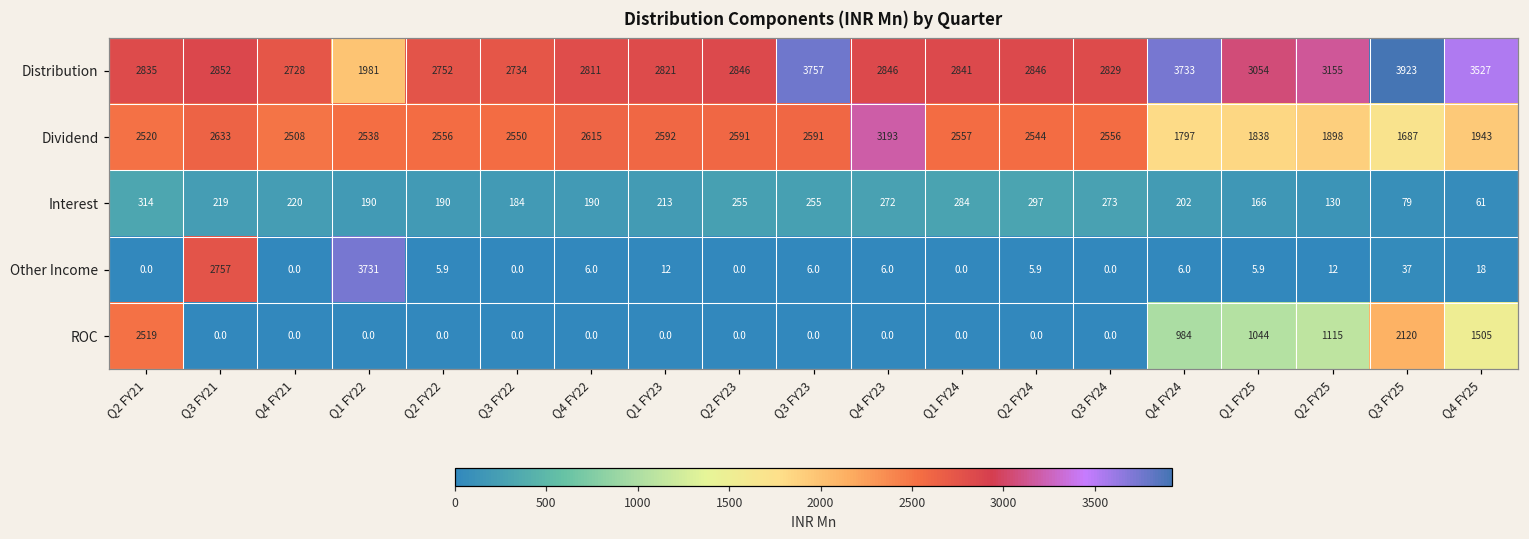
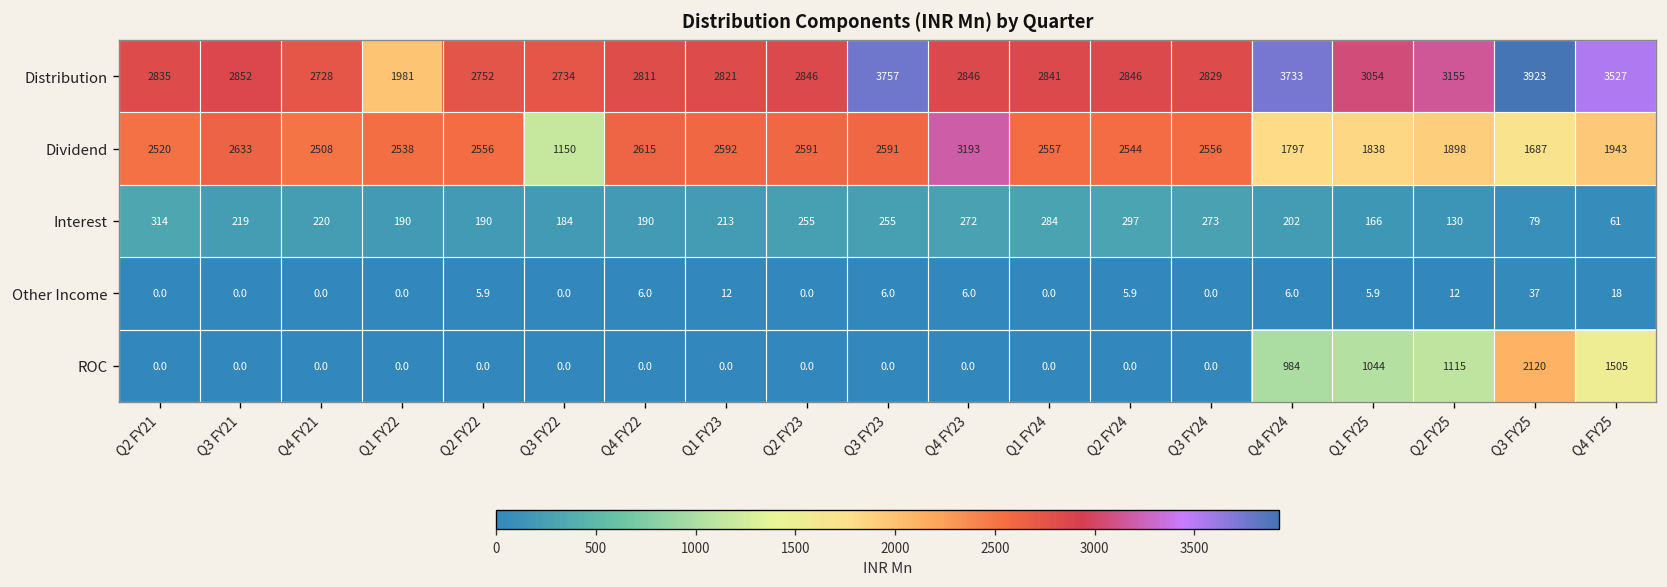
  {
    "Distribution": {
      "Q2 FY21": 2835,
      "Q3 FY21": 2852,
      "Q4 FY21": 2728,
      "Q1 FY22": 1981,
      "Q2 FY22": 2752,
      "Q3 FY22": 2734,
      "Q4 FY22": 2811,
      "Q1 FY23": 2821,
      "Q2 FY23": 2846,
      "Q3 FY23": 3757,
      "Q4 FY23": 2846,
      "Q1 FY24": 2841,
      "Q2 FY24": 2846,
      "Q3 FY24": 2829,
      "Q4 FY24": 3733,
      "Q1 FY25": 3054,
      "Q2 FY25": 3155,
      "Q3 FY25": 3923,
      "Q4 FY25": 3527
    },
    "Dividend": {
      "Q2 FY21": 2520,
      "Q3 FY21": 2633,
      "Q4 FY21": 2508,
      "Q1 FY22": 2538,
      "Q2 FY22": 2556,
-     "Q3 FY22": 2550,
+     "Q3 FY22": 1150,
      "Q4 FY22": 2615,
      "Q1 FY23": 2592,
      "Q2 FY23": 2591,
      "Q3 FY23": 2591,
      "Q4 FY23": 3193,
      "Q1 FY24": 2557,
      "Q2 FY24": 2544,
      "Q3 FY24": 2556,
      "Q4 FY24": 1797,
      "Q1 FY25": 1838,
      "Q2 FY25": 1898,
      "Q3 FY25": 1687,
      "Q4 FY25": 1943
    },
    "Interest": {
      "Q2 FY21": 314,
      "Q3 FY21": 219,
      "Q4 FY21": 220,
      "Q1 FY22": 190,
      "Q2 FY22": 190,
      "Q3 FY22": 184,
      "Q4 FY22": 190,
      "Q1 FY23": 213,
      "Q2 FY23": 255,
      "Q3 FY23": 255,
      "Q4 FY23": 272,
      "Q1 FY24": 284,
      "Q2 FY24": 297,
      "Q3 FY24": 273,
      "Q4 FY24": 202,
      "Q1 FY25": 166,
      "Q2 FY25": 130,
      "Q3 FY25": 79,
      "Q4 FY25": 61
    },
    "Other Income": {
      "Q2 FY21": 0.0,
-     "Q3 FY21": 2757,
+     "Q3 FY21": 0.0,
      "Q4 FY21": 0.0,
-     "Q1 FY22": 3731,
+     "Q1 FY22": 0.0,
      "Q2 FY22": 5.9,
      "Q3 FY22": 0.0,
      "Q4 FY22": 6.0,
      "Q1 FY23": 12,
      "Q2 FY23": 0.0,
      "Q3 FY23": 6.0,
      "Q4 FY23": 6.0,
      "Q1 FY24": 0.0,
      "Q2 FY24": 5.9,
      "Q3 FY24": 0.0,
      "Q4 FY24": 6.0,
      "Q1 FY25": 5.9,
      "Q2 FY25": 12,
      "Q3 FY25": 37,
      "Q4 FY25": 18
    },
    "ROC": {
-     "Q2 FY21": 2519,
+     "Q2 FY21": 0.0,
      "Q3 FY21": 0.0,
      "Q4 FY21": 0.0,
      "Q1 FY22": 0.0,
      "Q2 FY22": 0.0,
      "Q3 FY22": 0.0,
      "Q4 FY22": 0.0,
      "Q1 FY23": 0.0,
      "Q2 FY23": 0.0,
      "Q3 FY23": 0.0,
      "Q4 FY23": 0.0,
      "Q1 FY24": 0.0,
      "Q2 FY24": 0.0,
      "Q3 FY24": 0.0,
      "Q4 FY24": 984,
      "Q1 FY25": 1044,
      "Q2 FY25": 1115,
      "Q3 FY25": 2120,
      "Q4 FY25": 1505
    }
  }
